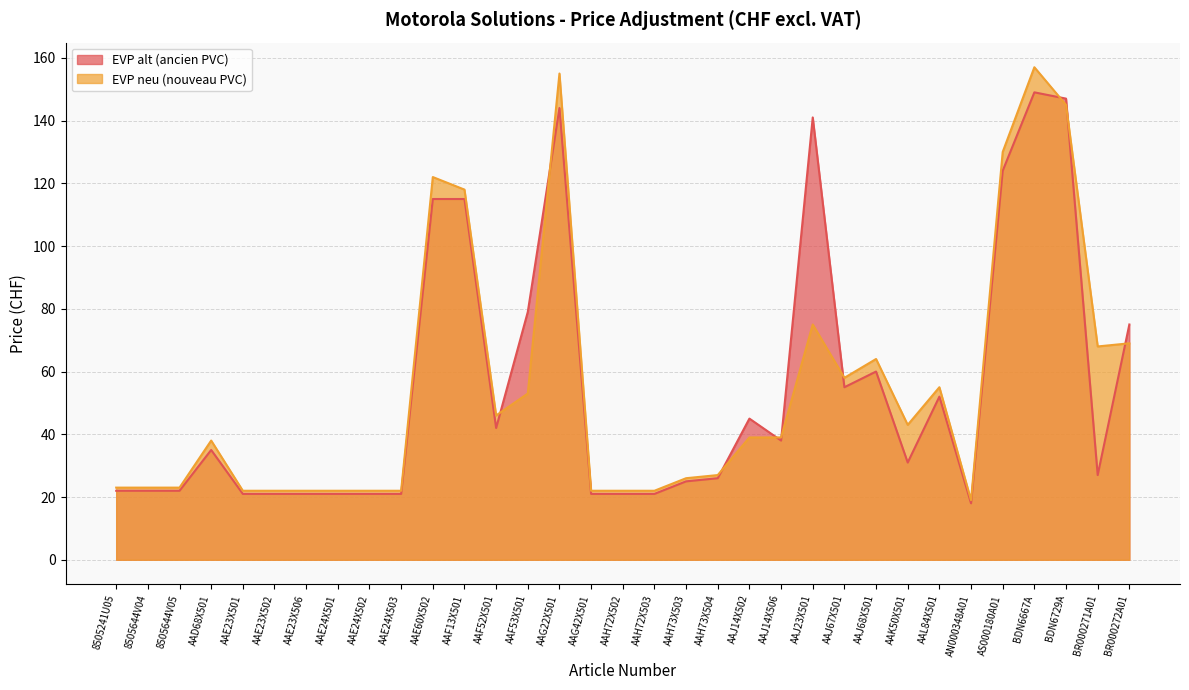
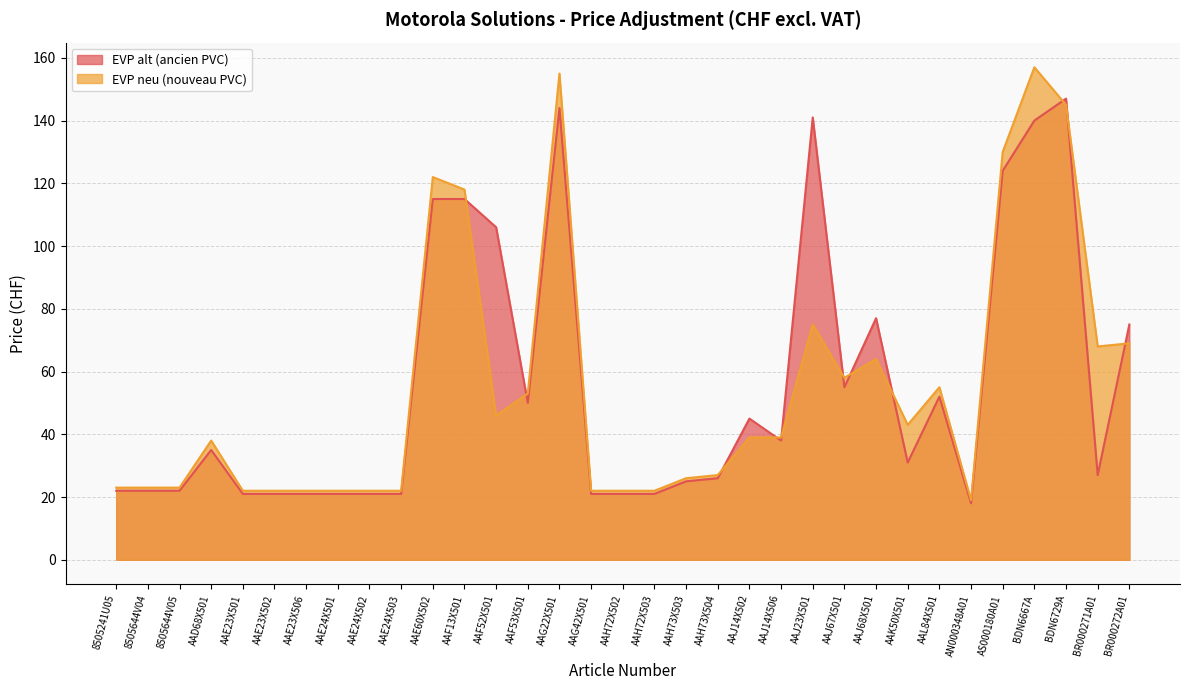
  {
    "EVP alt (ancien PVC)": {
      "8505241U05": 22,
      "8505644V04": 22,
      "8505644V05": 22,
      "AAD68X501": 35,
      "AAE23X501": 21,
      "AAE23X502": 21,
      "AAE23X506": 21,
      "AAE24X501": 21,
      "AAE24X502": 21,
      "AAE24X503": 21,
      "AAE60X502": 115,
      "AAF13X501": 115,
-     "AAF52X501": 42,
-     "AAF53X501": 79,
+     "AAF52X501": 106,
+     "AAF53X501": 50,
      "AAG22X501": 144,
      "AAG42X501": 21,
      "AAH72X502": 21,
      "AAH72X503": 21,
      "AAH73X503": 25,
      "AAH73X504": 26,
      "AAJ14X502": 45,
      "AAJ14X506": 38,
      "AAJ23X501": 141,
      "AAJ67X501": 55,
-     "AAJ68X501": 60,
+     "AAJ68X501": 77,
      "AAK50X501": 31,
      "AAL84X501": 52,
      "AN000348A01": 18,
      "AS000180A01": 124,
-     "BDN6667A": 149,
+     "BDN6667A": 140,
      "BDN6729A": 147,
      "BR000271A01": 27,
      "BR000272A01": 75
    },
    "EVP neu (nouveau PVC)": {
      "8505241U05": 23,
      "8505644V04": 23,
      "8505644V05": 23,
      "AAD68X501": 38,
      "AAE23X501": 22,
      "AAE23X502": 22,
      "AAE23X506": 22,
      "AAE24X501": 22,
      "AAE24X502": 22,
      "AAE24X503": 22,
      "AAE60X502": 122,
      "AAF13X501": 118,
      "AAF52X501": 46,
      "AAF53X501": 53,
      "AAG22X501": 155,
      "AAG42X501": 22,
      "AAH72X502": 22,
      "AAH72X503": 22,
      "AAH73X503": 26,
      "AAH73X504": 27,
      "AAJ14X502": 39,
      "AAJ14X506": 39,
      "AAJ23X501": 75,
      "AAJ67X501": 58,
      "AAJ68X501": 64,
      "AAK50X501": 43,
      "AAL84X501": 55,
      "AN000348A01": 19,
      "AS000180A01": 130,
      "BDN6667A": 157,
      "BDN6729A": 145,
      "BR000271A01": 68,
      "BR000272A01": 69
    }
  }
